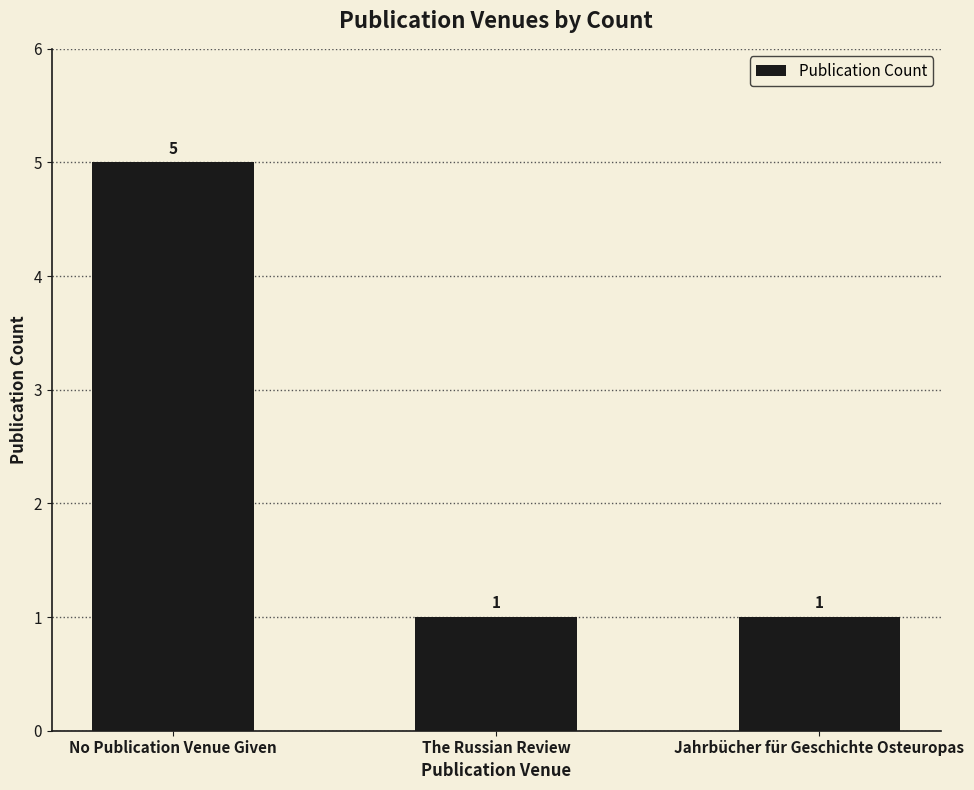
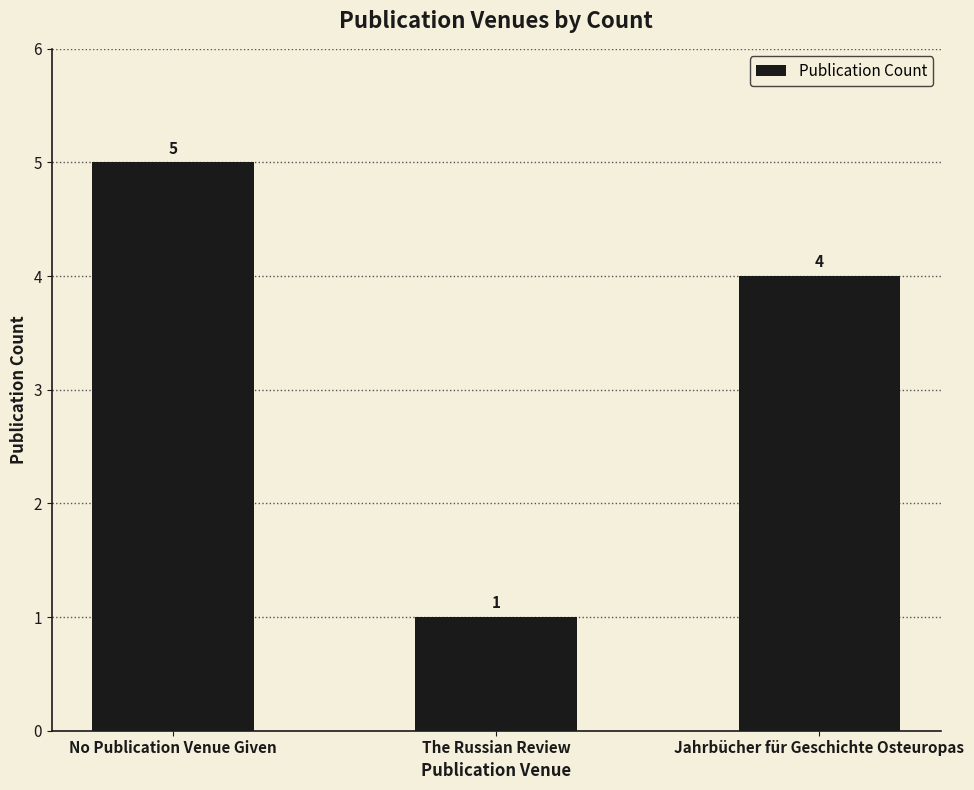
  {
    "No Publication Venue Given": 5,
    "The Russian Review": 1,
-   "Jahrbücher für Geschichte Osteuropas": 1
+   "Jahrbücher für Geschichte Osteuropas": 4
  }
